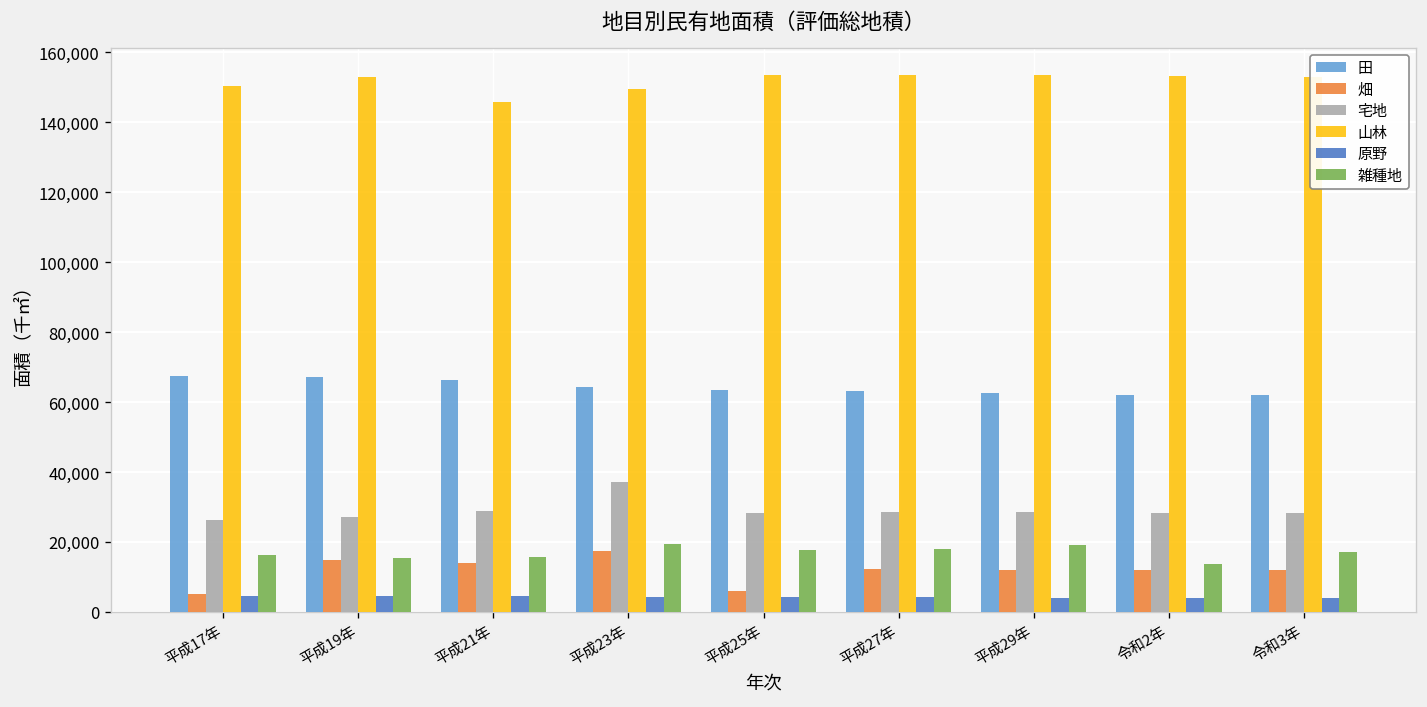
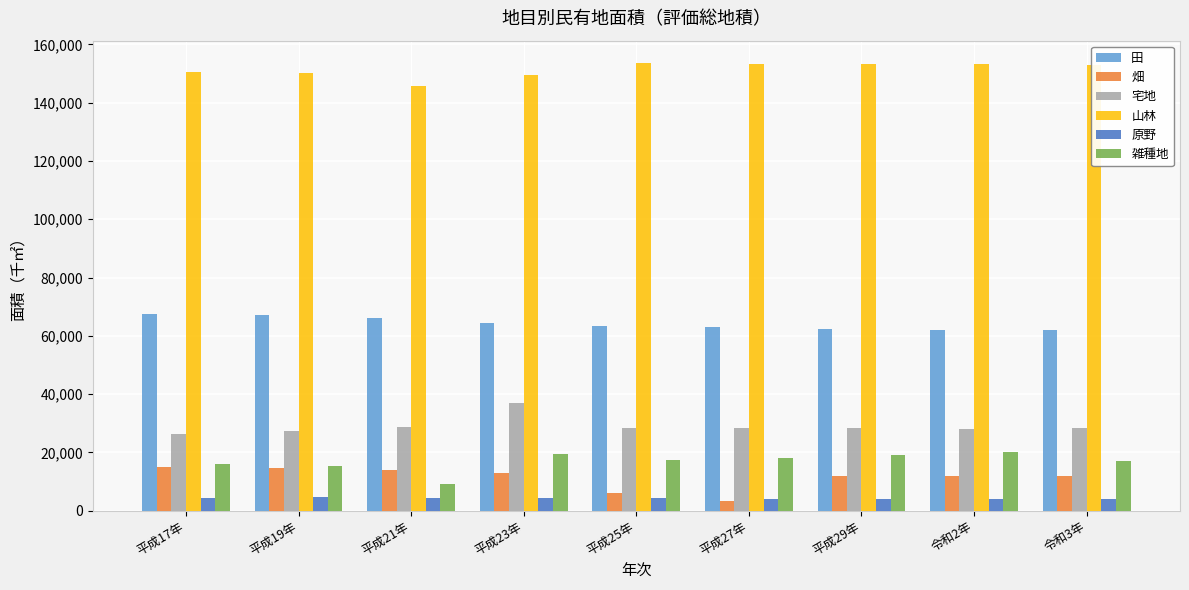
  {
    "畑": {
-     "平成17年": "5,000",
+     "平成17年": "15,000",
      "平成19年": "15,000",
      "平成21年": "14,000",
-     "平成23年": "17,000",
+     "平成23年": "13,000",
      "平成25年": "6,000",
-     "平成27年": "12,000",
+     "平成27年": "3,000",
      "平成29年": "12,000",
      "令和2年": "12,000",
      "令和3年": "12,000"
    },
    "宅地": {
      "平成17年": "26,000",
      "平成19年": "27,000",
      "平成21年": "29,000",
      "平成23年": "37,000",
      "平成25年": "28,000",
      "平成27年": "28,000",
      "平成29年": "28,000",
      "令和2年": "28,000",
      "令和3年": "28,000"
    },
    "山林": {
      "平成17年": "150,000",
-     "平成19年": "153,000",
+     "平成19年": "150,000",
      "平成21年": "146,000",
      "平成23年": "150,000",
      "平成25年": "154,000",
      "平成27年": "153,000",
      "平成29年": "153,000",
      "令和2年": "153,000"
    },
    "雑種地": {
      "平成17年": "16,000",
      "平成19年": "16,000",
-     "平成21年": "16,000",
+     "平成21年": "9,000",
      "平成23年": "20,000",
      "平成25年": "18,000",
      "平成27年": "18,000",
      "平成29年": "19,000",
-     "令和2年": "14,000",
+     "令和2年": "20,000",
      "令和3年": "17,000"
    }
  }
